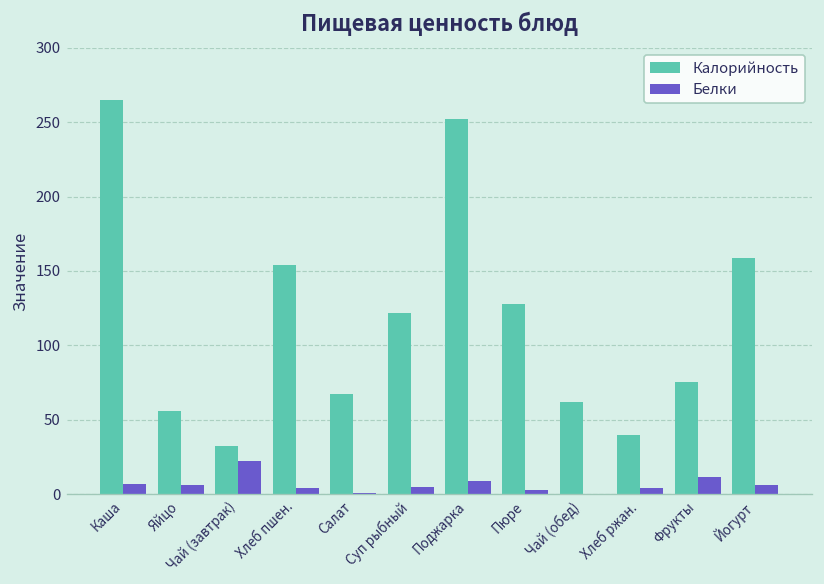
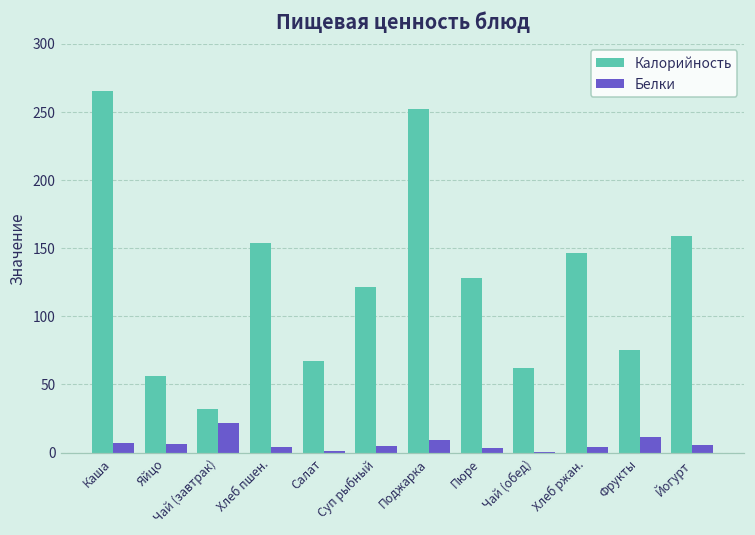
  {
    "Калорийность": {
      "Каша": 265,
      "Яйцо": 56,
      "Чай (завтрак)": 32,
      "Хлеб пшен.": 154,
      "Салат": 67,
      "Суп рыбный": 122,
      "Поджарка": 252,
      "Пюре": 128,
      "Чай (обед)": 62,
-     "Хлеб ржан.": 40,
+     "Хлеб ржан.": 146,
      "Фрукты": 75,
      "Йогурт": 159
    },
    "Белки": {
      "Каша": 7,
      "Яйцо": 6,
      "Чай (завтрак)": 22,
      "Хлеб пшен.": 4,
      "Суп рыбный": 5,
      "Поджарка": 9,
      "Пюре": 3,
      "Хлеб ржан.": 4,
      "Фрукты": 11,
      "Йогурт": 6
    }
  }
